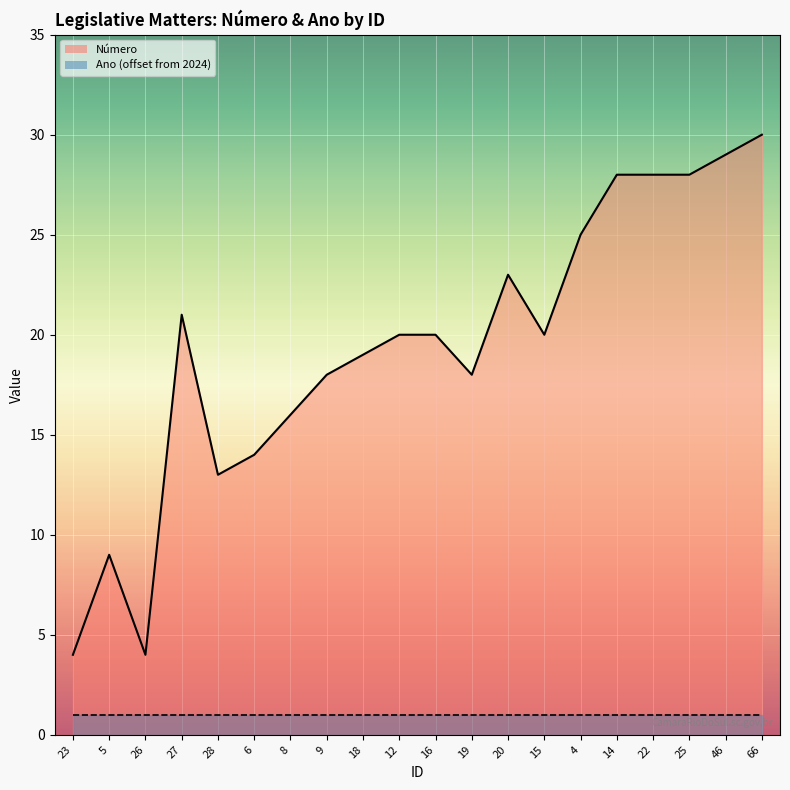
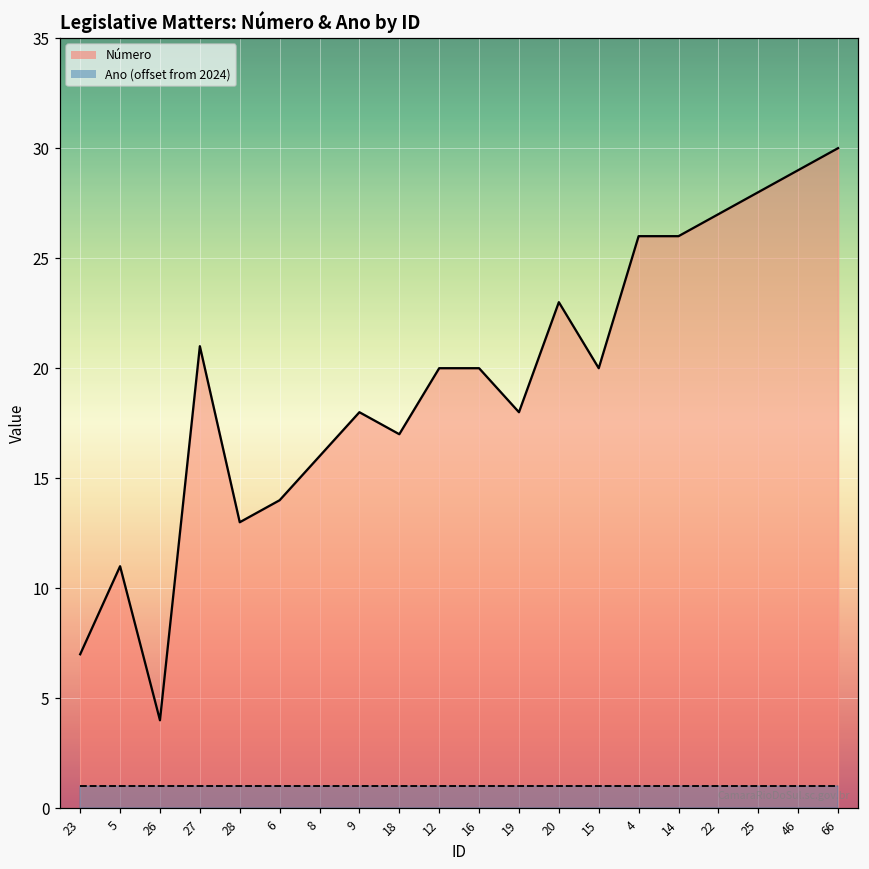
  {
    "Número": {
-     "23": 4,
-     "5": 9,
+     "23": 7,
+     "5": 11,
      "26": 4,
      "27": 21,
      "28": 13,
      "6": 14,
      "8": 16,
      "9": 18,
-     "18": 19,
+     "18": 17,
      "12": 20,
      "16": 20,
      "19": 18,
      "20": 23,
      "15": 20,
-     "4": 25,
-     "14": 28,
-     "22": 28,
+     "4": 26,
+     "14": 26,
+     "22": 27,
      "25": 28,
      "46": 29,
      "66": 30
    }
  }
